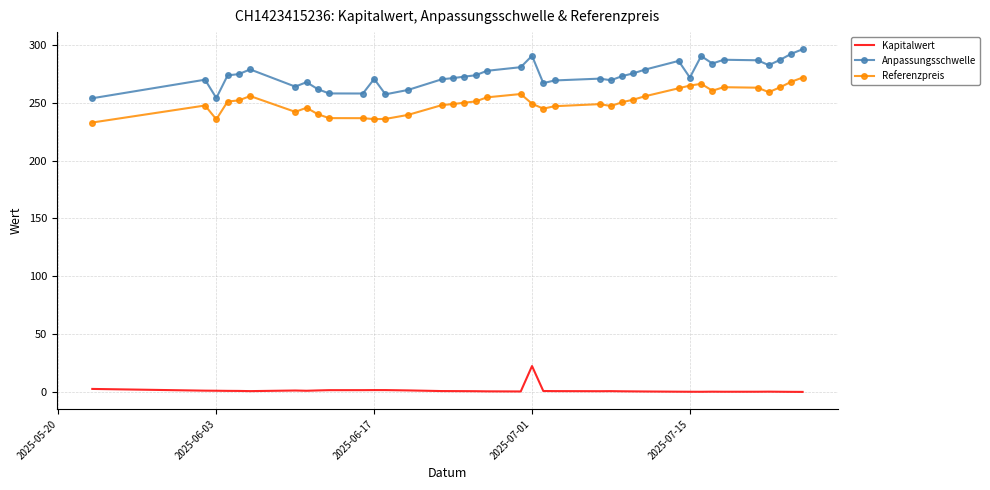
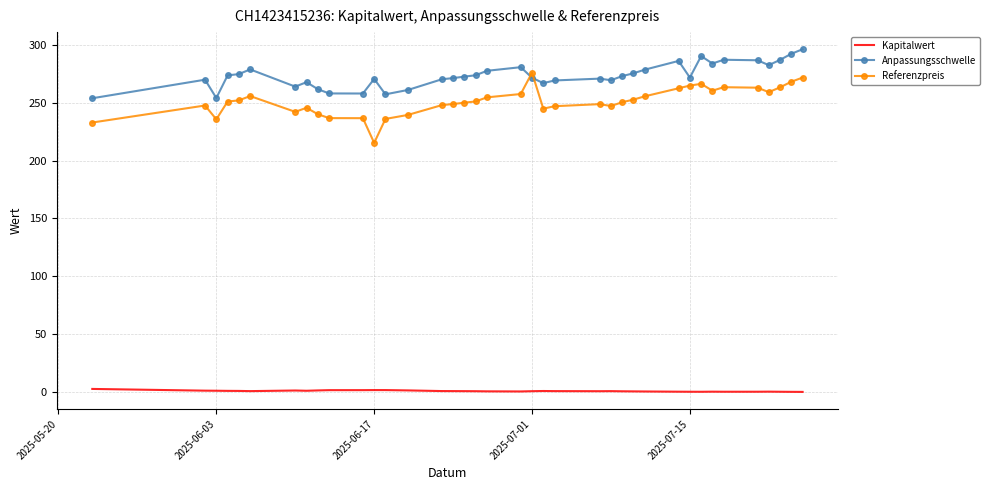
  {
    "Kapitalwert": {
      "2025-06-03": 1,
      "2025-06-17": 2,
-     "2025-07-01": 23,
+     "2025-07-01": 1,
      "2025-07-15": 0
    },
    "Anpassungsschwelle": {
      "2025-06-03": 254,
      "2025-06-17": 270,
-     "2025-07-01": 290,
+     "2025-07-01": 271,
      "2025-07-15": 272
    },
    "Referenzpreis": {
      "2025-06-03": 236,
-     "2025-06-17": 236,
-     "2025-07-01": 249,
+     "2025-06-17": 215,
+     "2025-07-01": 276,
      "2025-07-15": 265
    }
  }
